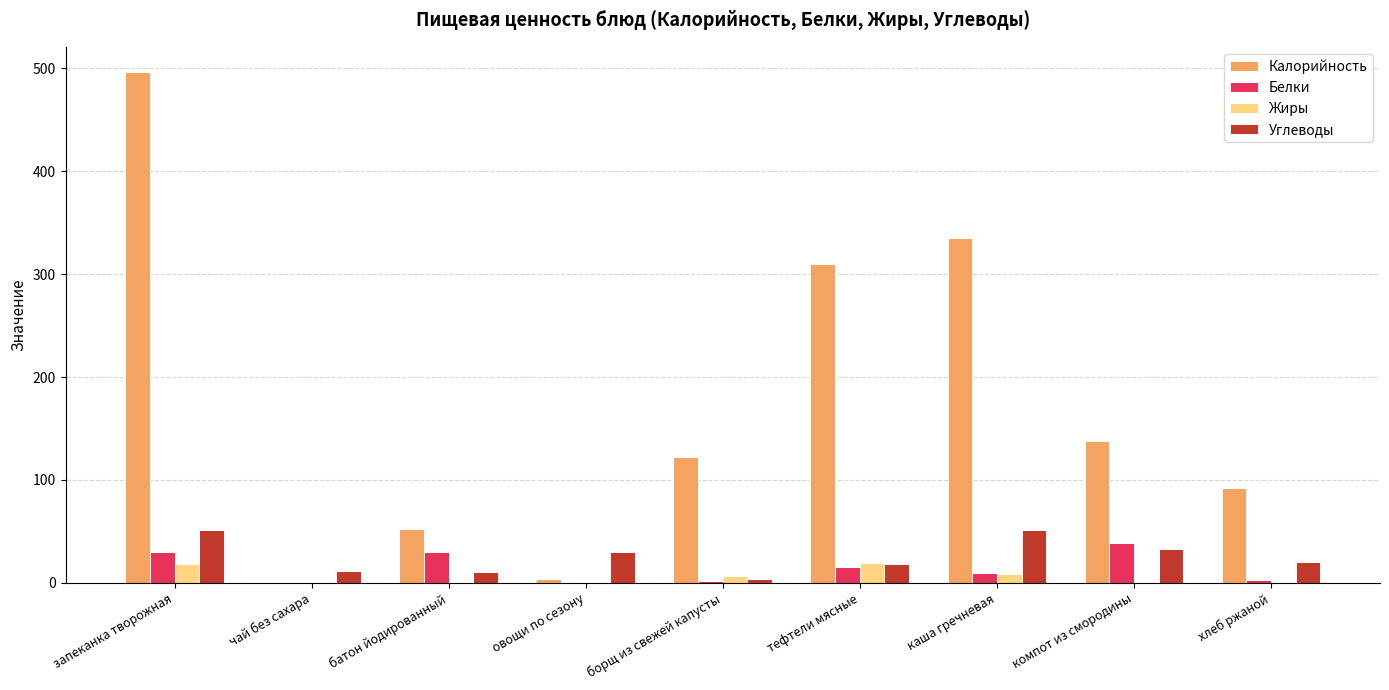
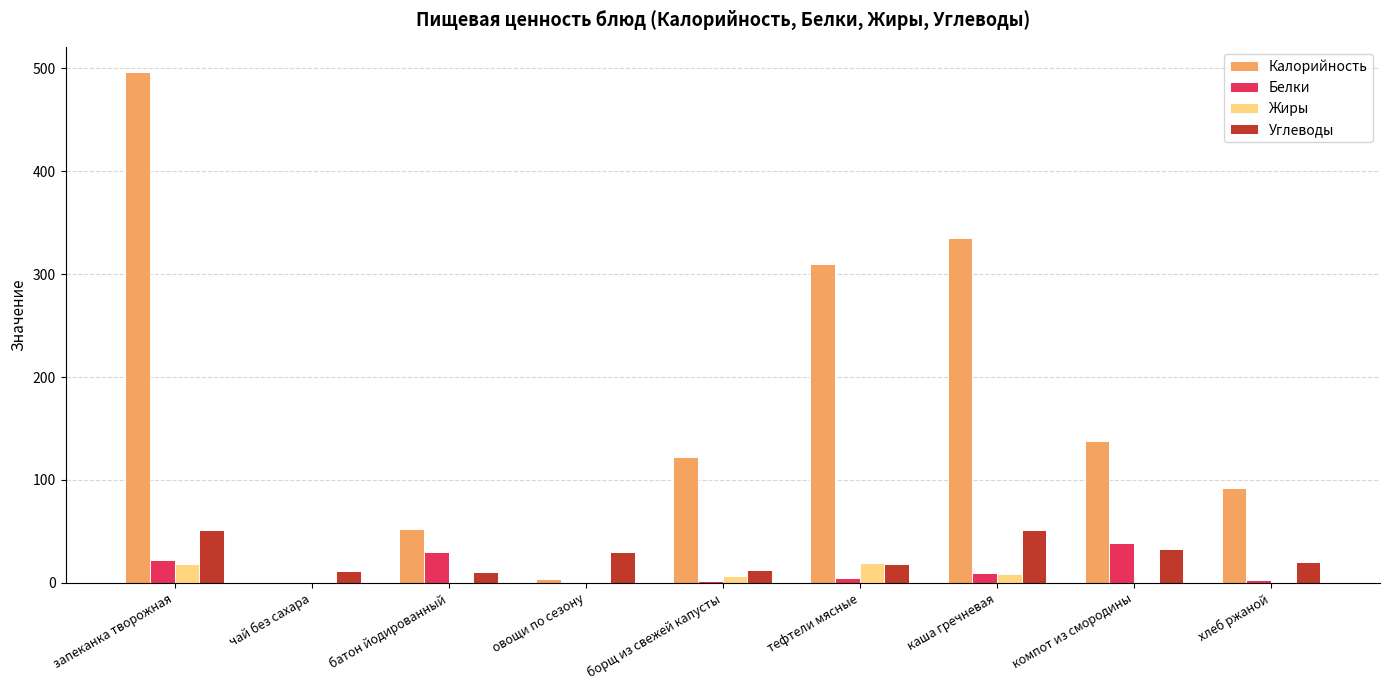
  {
    "Белки": {
-     "запеканка творожная": 30,
+     "запеканка творожная": 22,
      "батон йодированный": 30,
-     "тефтели мясные": 15,
+     "тефтели мясные": 5,
      "каша гречневая": 10,
      "компот из смородины": 39,
      "хлеб ржаной": 3
    },
    "Углеводы": {
      "запеканка творожная": 52,
      "чай без сахара": 12,
      "батон йодированный": 10,
      "овощи по сезону": 30,
-     "борщ из свежей капусты": 4,
+     "борщ из свежей капусты": 13,
      "тефтели мясные": 18,
      "каша гречневая": 51,
      "компот из смородины": 33,
      "хлеб ржаной": 20
    }
  }
